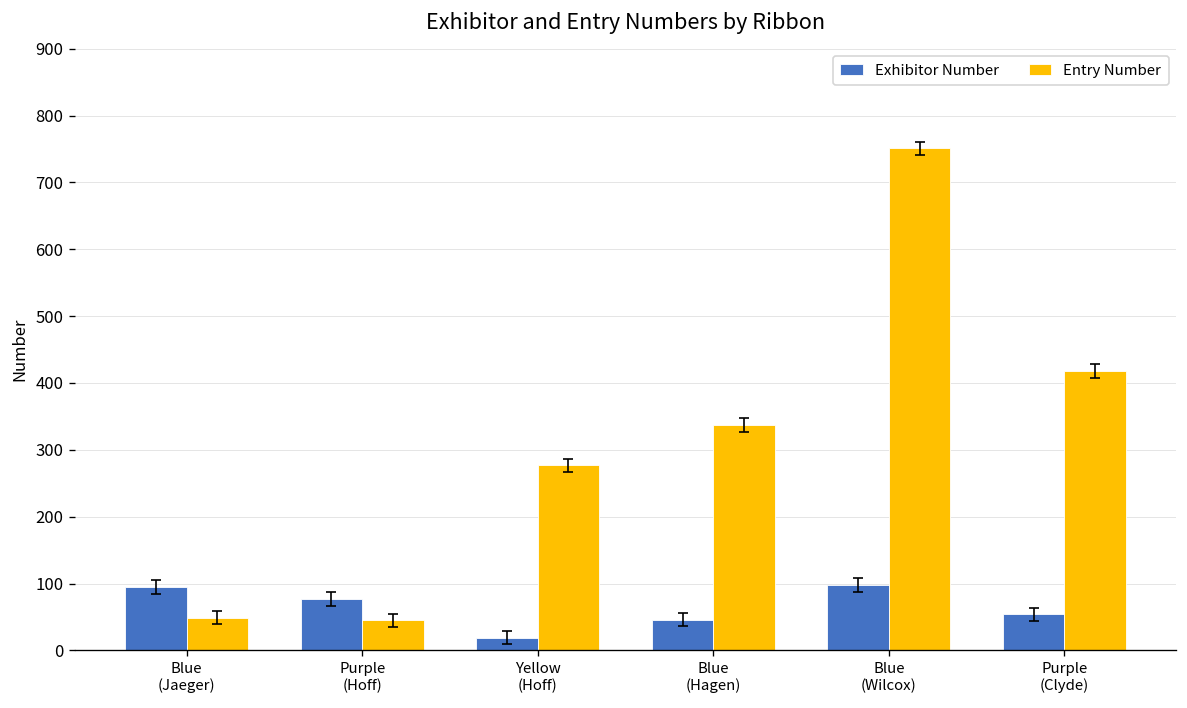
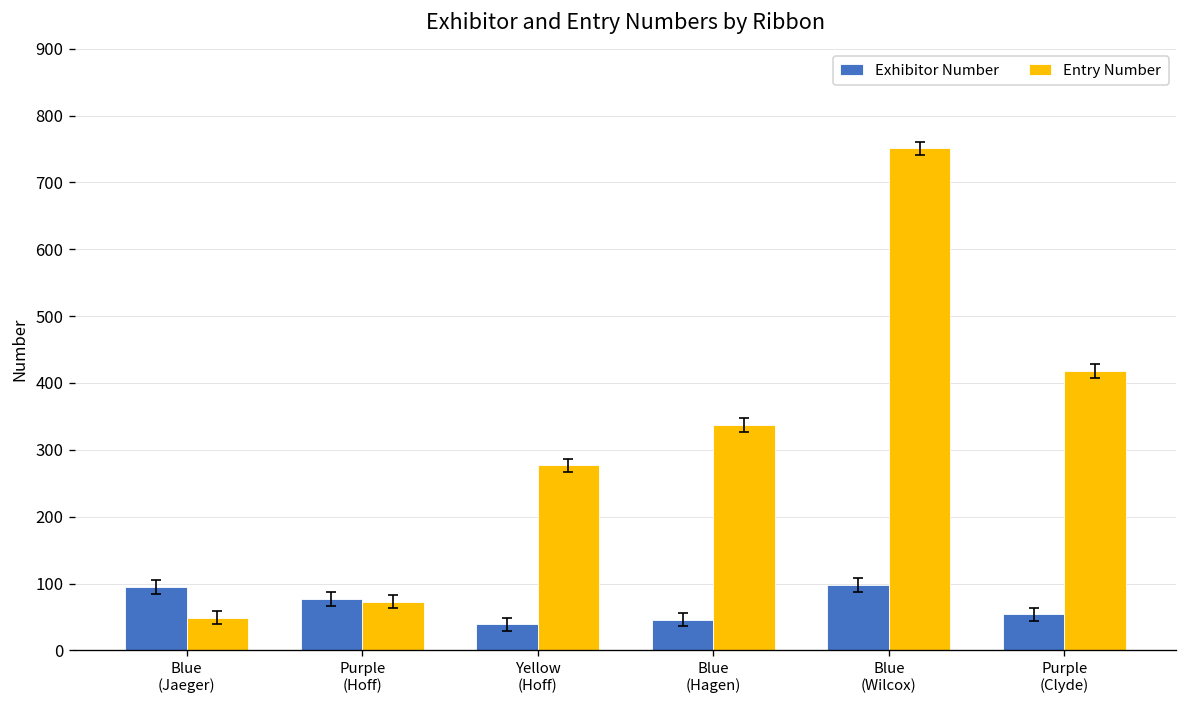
  {
    "Exhibitor Number": {
      "Blue (Jaeger)": 100,
      "Purple (Hoff)": 80,
-     "Yellow (Hoff)": 20,
+     "Yellow (Hoff)": 40,
      "Blue (Hagen)": 50,
      "Blue (Wilcox)": 100,
      "Purple (Clyde)": 50
    },
    "Entry Number": {
      "Blue (Jaeger)": 50,
-     "Purple (Hoff)": 50,
+     "Purple (Hoff)": 70,
      "Yellow (Hoff)": 280,
      "Blue (Hagen)": 340,
      "Blue (Wilcox)": 750,
      "Purple (Clyde)": 420
    }
  }
